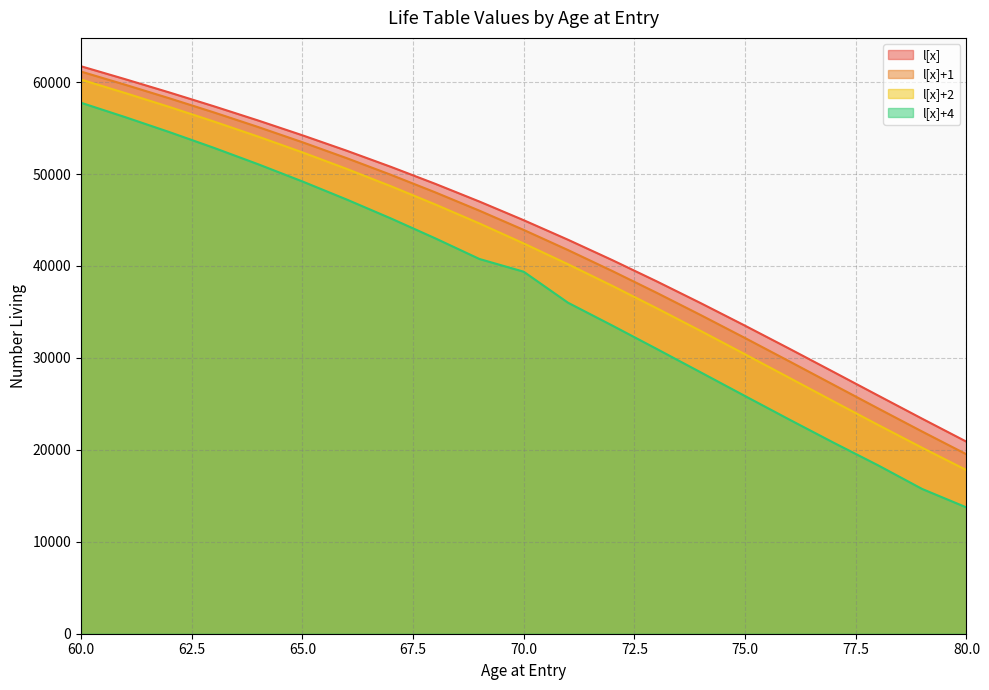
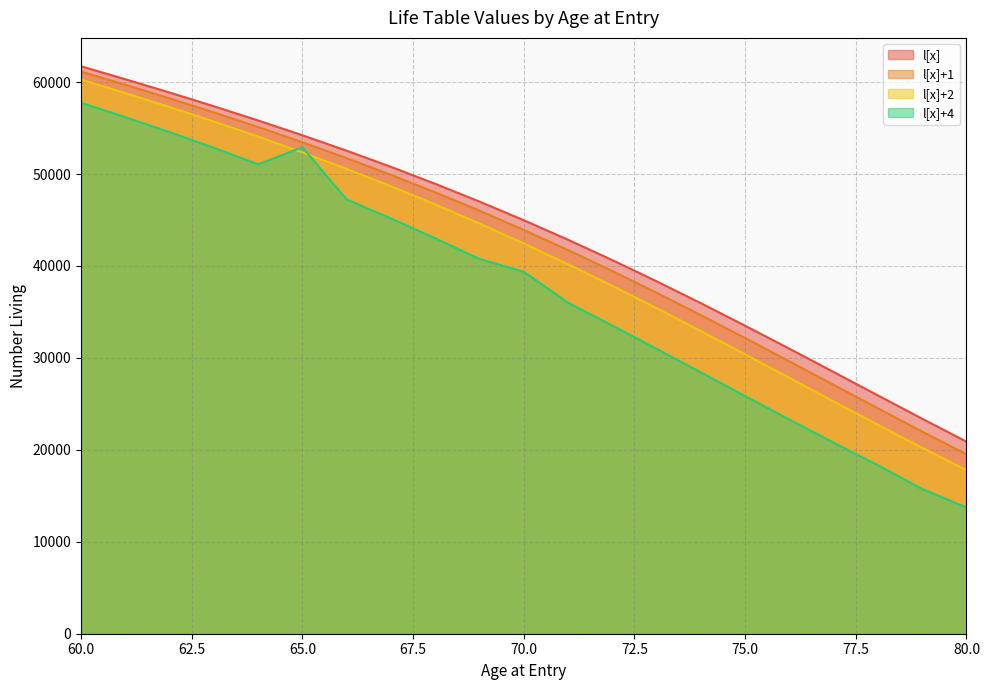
  {
    "l[x]+4": {
      "60.0": 58000,
-     "65.0": 49000,
+     "65.0": 53000,
      "70.0": 39000,
      "75.0": 26000,
      "80.0": 14000
    }
  }
